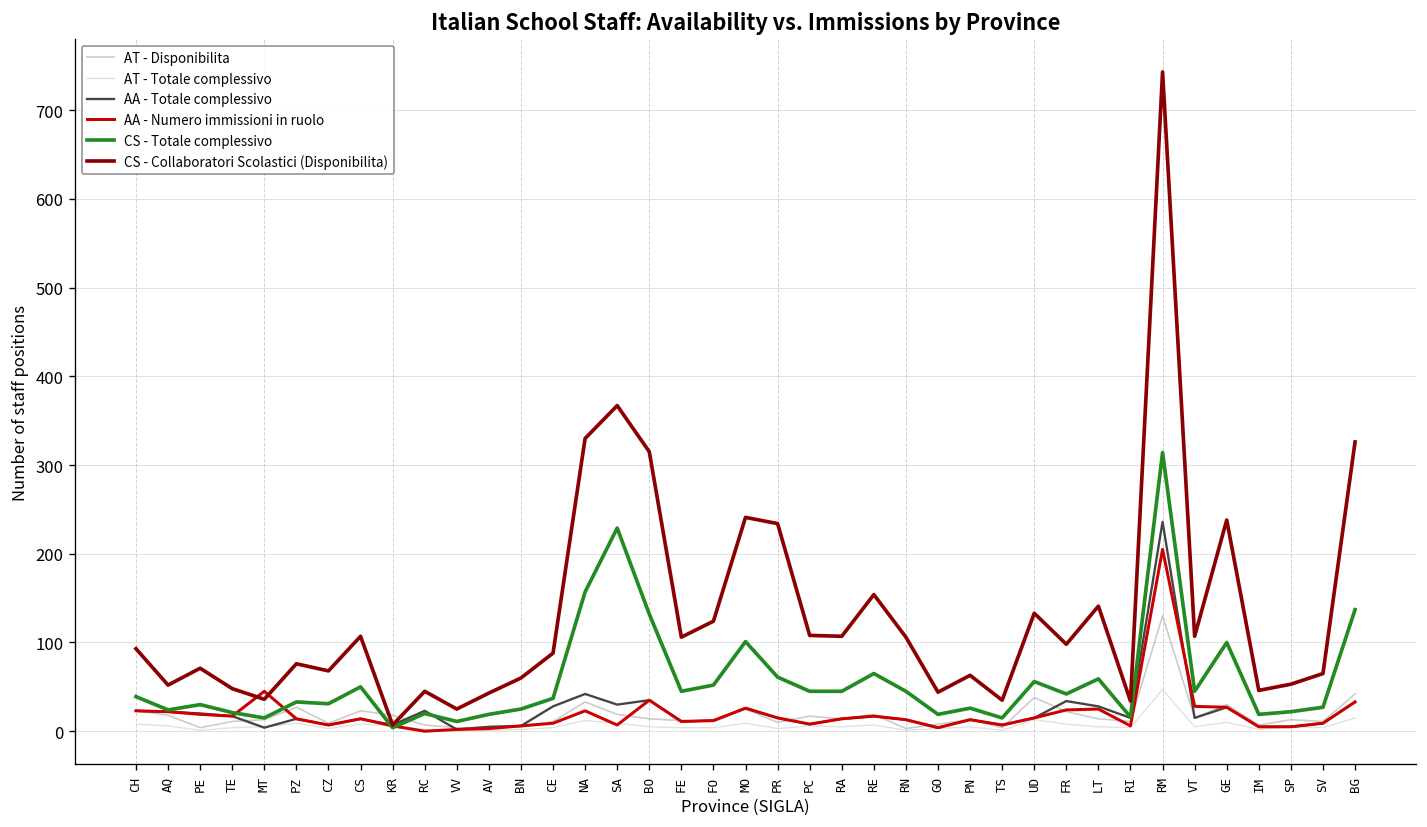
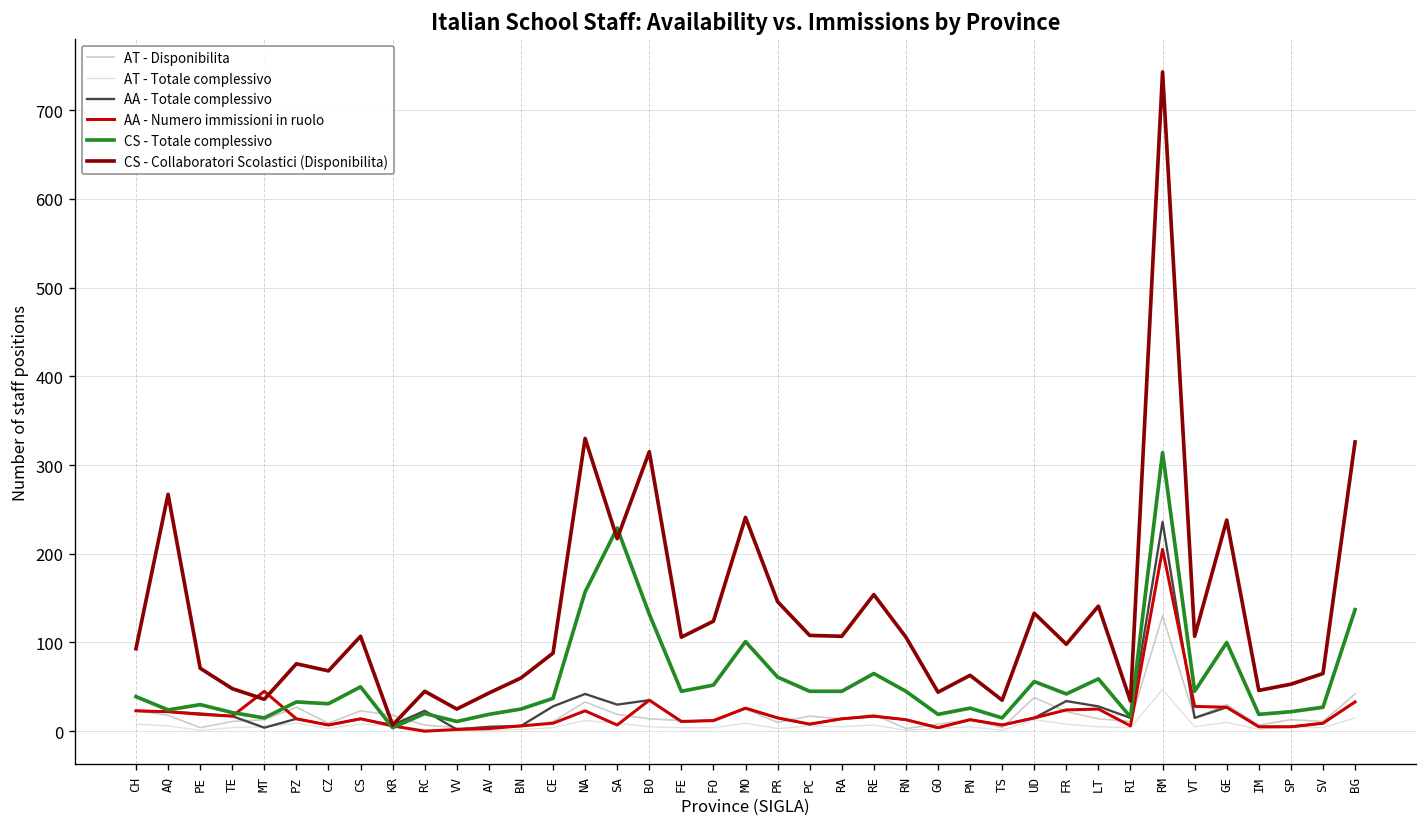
  {
    "AA - Totale complessivo": {
      "CE": 30,
      "NA": 40,
      "SA": 30,
      "FR": 30,
      "RM": 240
    },
    "AA - Numero immissioni in ruolo": {
      "MT": 50,
      "NA": 20,
      "RM": 210,
      "VT": 30
    },
    "CS - Totale complessivo": {
      "CH": 40,
      "PE": 30,
      "TE": 20,
      "PZ": 30,
      "CZ": 30,
      "CS": 50,
      "VV": 10,
      "AV": 20,
      "BN": 30,
      "CE": 40,
      "NA": 160,
      "SA": 230,
      "BO": 130,
      "FE": 50,
      "FO": 50,
      "MO": 100,
      "PR": 60,
      "PC": 50,
      "RA": 50,
      "RE": 70,
      "RN": 50,
      "GO": 20,
      "PN": 30,
      "TS": 20,
      "UD": 60,
      "FR": 40,
      "LT": 60,
      "RM": 310,
      "VT": 50,
      "GE": 100,
      "IM": 20,
      "SP": 20,
      "SV": 30,
      "BG": 140
    },
    "CS - Collaboratori Scolastici (Disponibilita)": {
      "CH": 90,
-     "AQ": 50,
+     "AQ": 270,
      "PE": 70,
      "TE": 50,
      "MT": 40,
      "PZ": 80,
      "CZ": 70,
      "CS": 110,
      "RC": 50,
      "VV": 30,
      "AV": 40,
      "BN": 60,
      "CE": 90,
      "NA": 330,
-     "SA": 370,
+     "SA": 220,
      "BO": 320,
      "FE": 110,
      "FO": 120,
      "MO": 240,
-     "PR": 230,
+     "PR": 150,
      "PC": 110,
      "RA": 110,
      "RE": 150,
      "RN": 110,
      "GO": 40,
      "PN": 60,
      "TS": 40,
      "UD": 130,
      "FR": 100,
      "LT": 140,
      "RI": 30,
      "RM": 740,
      "VT": 110,
      "GE": 240,
      "IM": 50,
      "SP": 50,
      "SV": 70,
      "BG": 330
    }
  }
